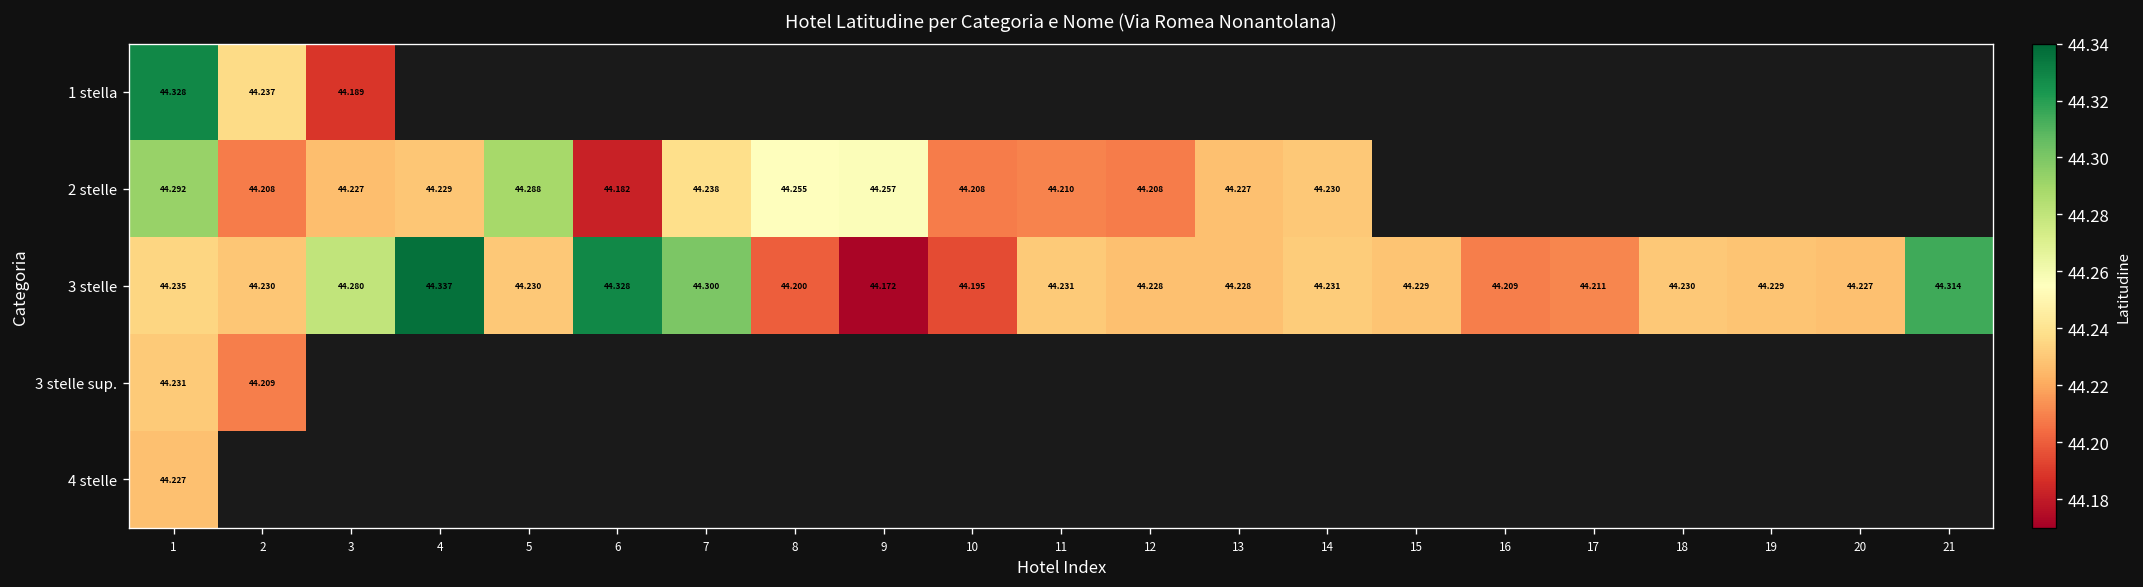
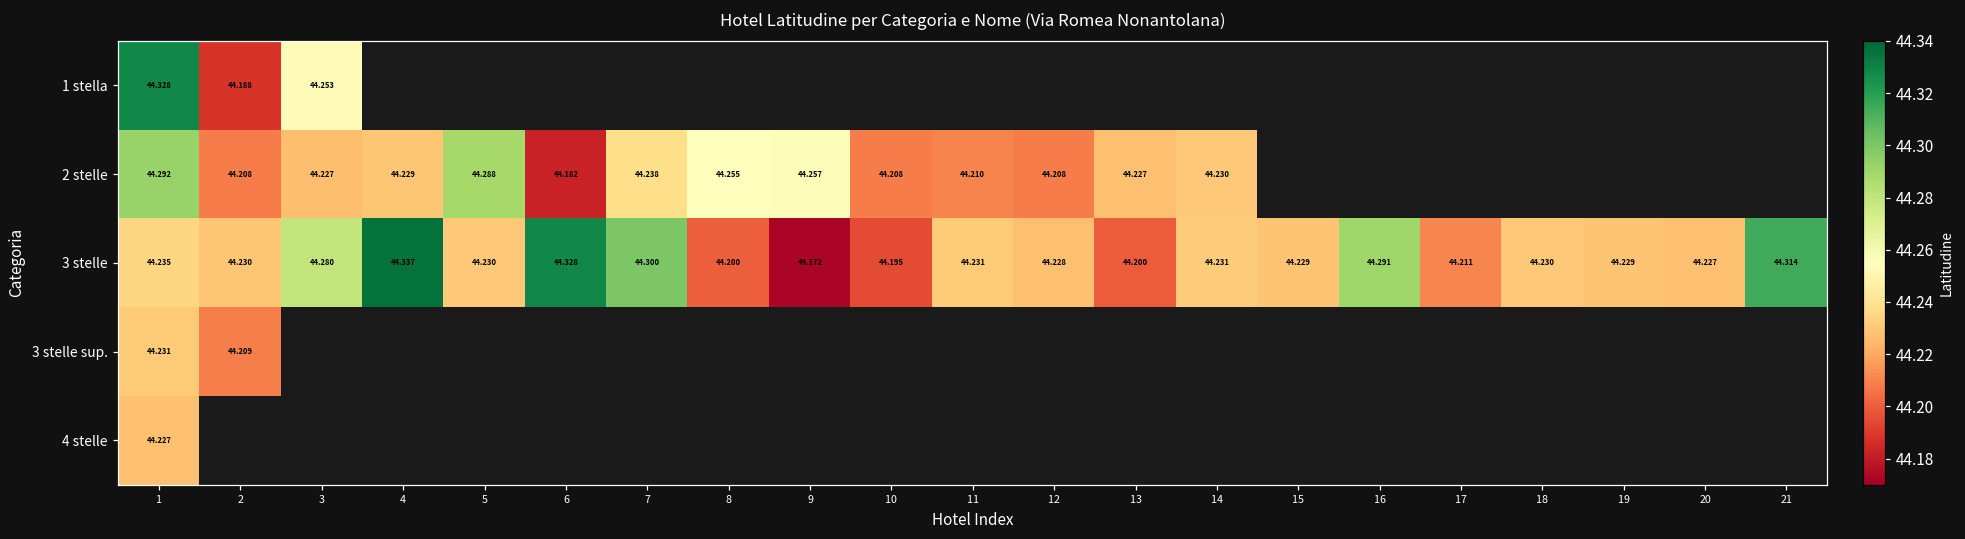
  {
    "1 stella": {
      "1": 44.328,
-     "2": 44.237,
-     "3": 44.189
+     "2": 44.188,
+     "3": 44.253
    },
    "2 stelle": {
      "1": 44.292,
      "2": 44.208,
      "3": 44.227,
      "4": 44.229,
      "5": 44.288,
      "6": 44.182,
      "7": 44.238,
      "8": 44.255,
      "9": 44.257,
      "10": 44.208,
      "11": 44.210,
      "12": 44.208,
      "13": 44.227,
      "14": 44.230
    },
    "3 stelle": {
      "1": 44.235,
      "2": 44.230,
      "3": 44.280,
      "4": 44.337,
      "5": 44.230,
      "6": 44.328,
      "7": 44.300,
      "8": 44.200,
      "9": 44.172,
      "10": 44.195,
      "11": 44.231,
      "12": 44.228,
-     "13": 44.228,
+     "13": 44.200,
      "14": 44.231,
      "15": 44.229,
-     "16": 44.209,
+     "16": 44.291,
      "17": 44.211,
      "18": 44.230,
      "19": 44.229,
      "20": 44.227,
      "21": 44.314
    },
    "3 stelle sup.": {
      "1": 44.231,
      "2": 44.209
    },
    "4 stelle": {
      "1": 44.227
    }
  }
